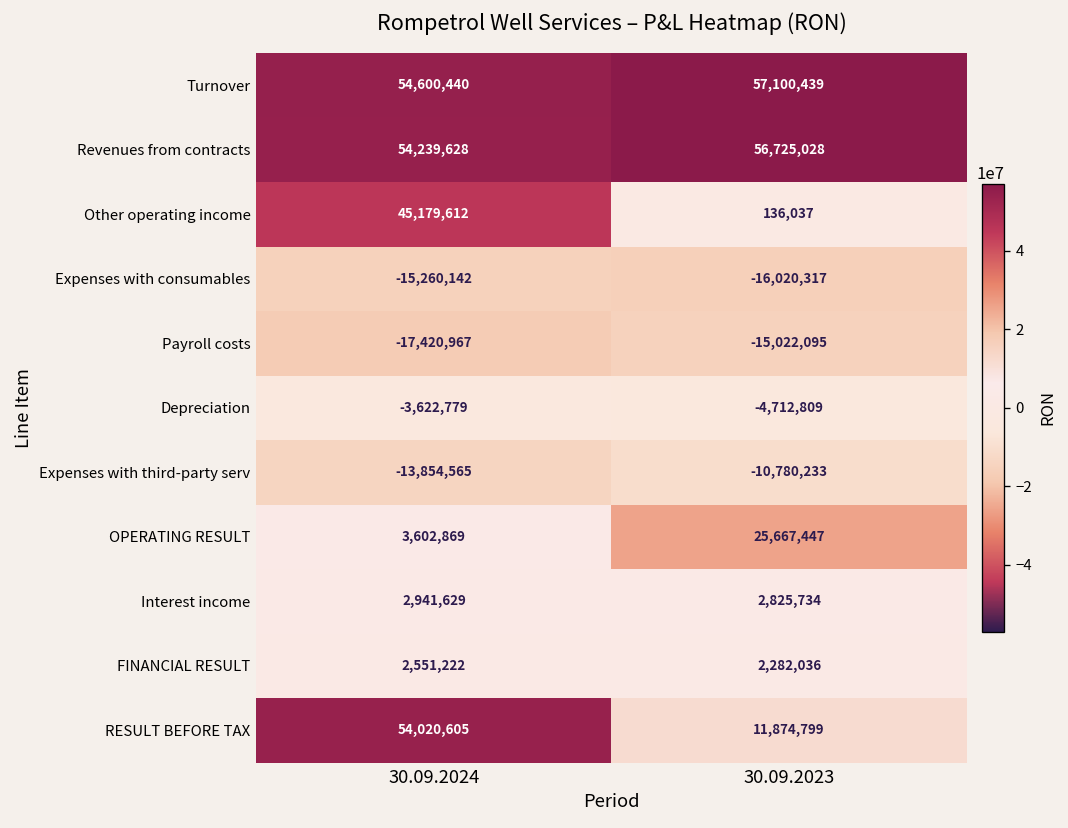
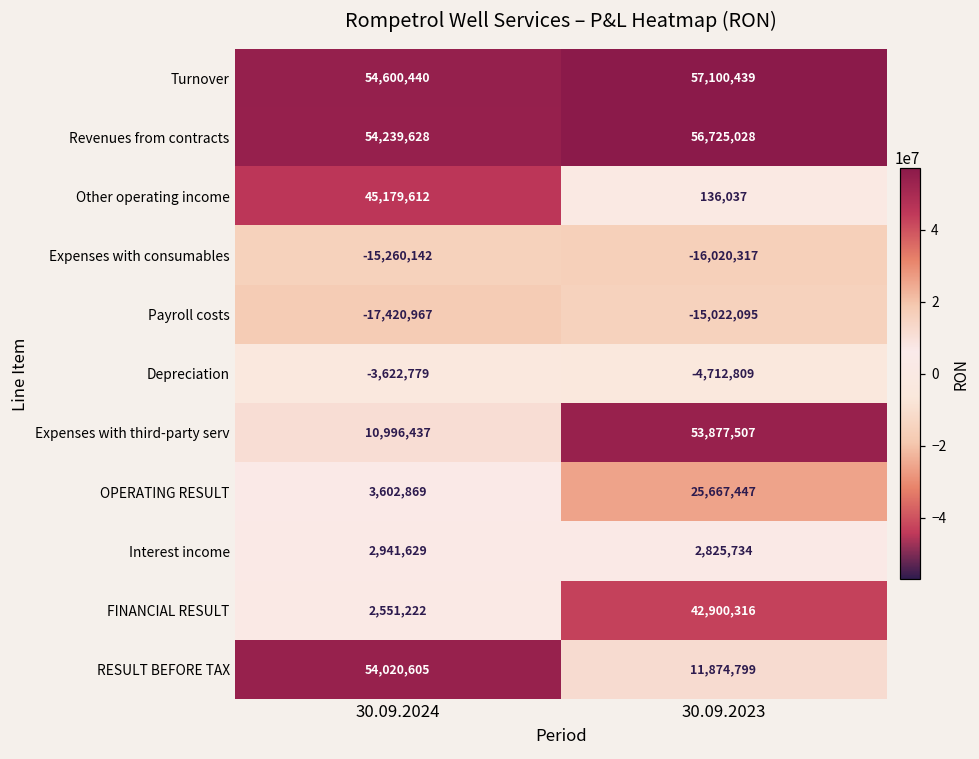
  {
    "Turnover": {
      "30.09.2024": "54,600,440",
      "30.09.2023": "57,100,439"
    },
    "Revenues from contracts": {
      "30.09.2024": "54,239,628",
      "30.09.2023": "56,725,028"
    },
    "Other operating income": {
      "30.09.2024": "45,179,612",
      "30.09.2023": "136,037"
    },
    "Expenses with consumables": {
      "30.09.2024": "-15,260,142",
      "30.09.2023": "-16,020,317"
    },
    "Payroll costs": {
      "30.09.2024": "-17,420,967",
      "30.09.2023": "-15,022,095"
    },
    "Depreciation": {
      "30.09.2024": "-3,622,779",
      "30.09.2023": "-4,712,809"
    },
    "Expenses with third-party serv": {
-     "30.09.2024": "-13,854,565",
-     "30.09.2023": "-10,780,233"
+     "30.09.2024": "10,996,437",
+     "30.09.2023": "53,877,507"
    },
    "OPERATING RESULT": {
      "30.09.2024": "3,602,869",
      "30.09.2023": "25,667,447"
    },
    "Interest income": {
      "30.09.2024": "2,941,629",
      "30.09.2023": "2,825,734"
    },
    "FINANCIAL RESULT": {
      "30.09.2024": "2,551,222",
-     "30.09.2023": "2,282,036"
+     "30.09.2023": "42,900,316"
    },
    "RESULT BEFORE TAX": {
      "30.09.2024": "54,020,605",
      "30.09.2023": "11,874,799"
    }
  }
